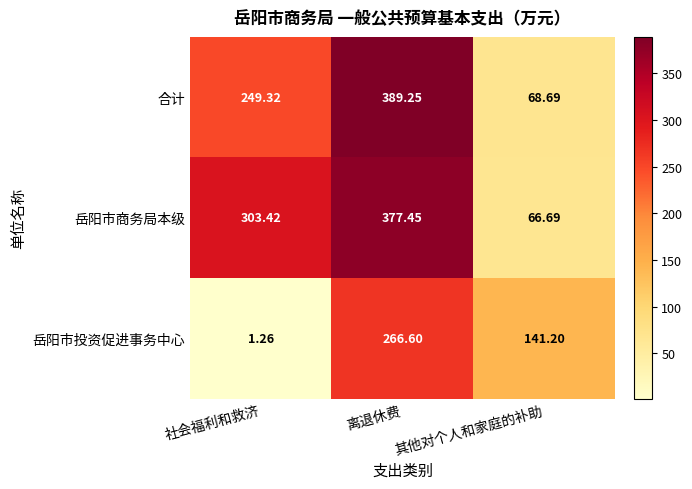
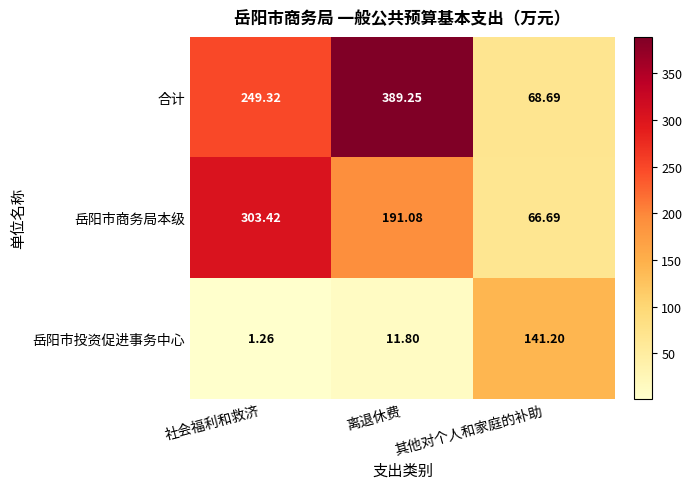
  {
    "合计": {
      "社会福利和救济": 249.32,
      "离退休费": 389.25,
      "其他对个人和家庭的补助": 68.69
    },
    "岳阳市商务局本级": {
      "社会福利和救济": 303.42,
-     "离退休费": 377.45,
+     "离退休费": 191.08,
      "其他对个人和家庭的补助": 66.69
    },
    "岳阳市投资促进事务中心": {
      "社会福利和救济": 1.26,
-     "离退休费": 266.60,
+     "离退休费": 11.80,
      "其他对个人和家庭的补助": 141.20
    }
  }
